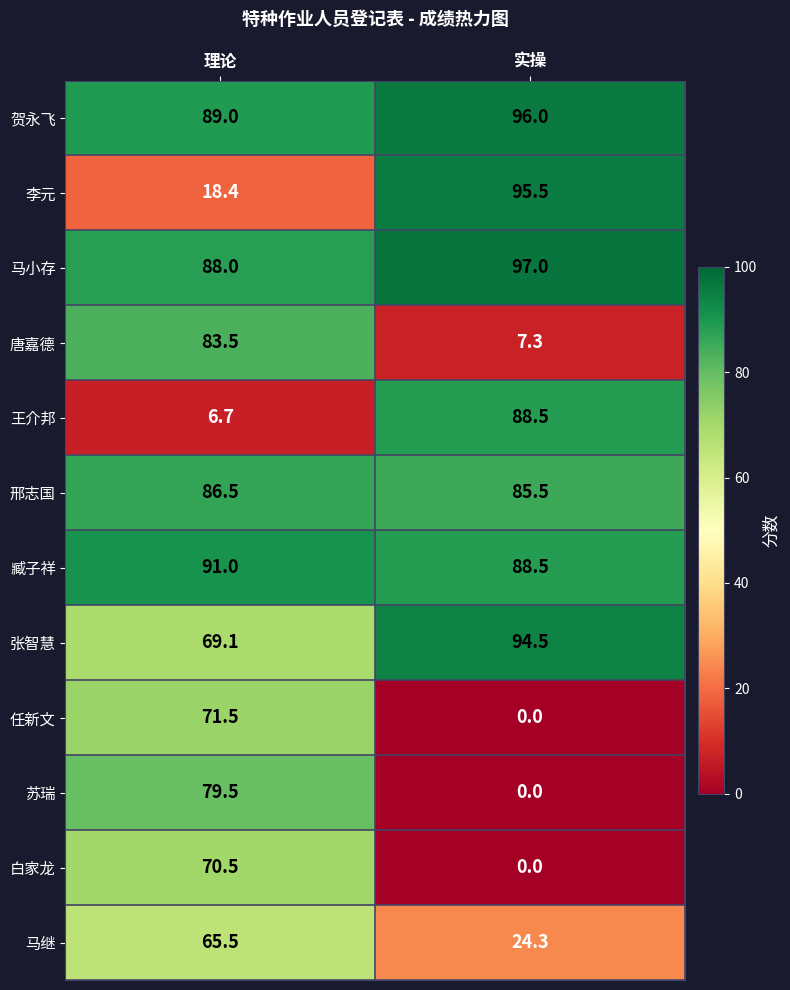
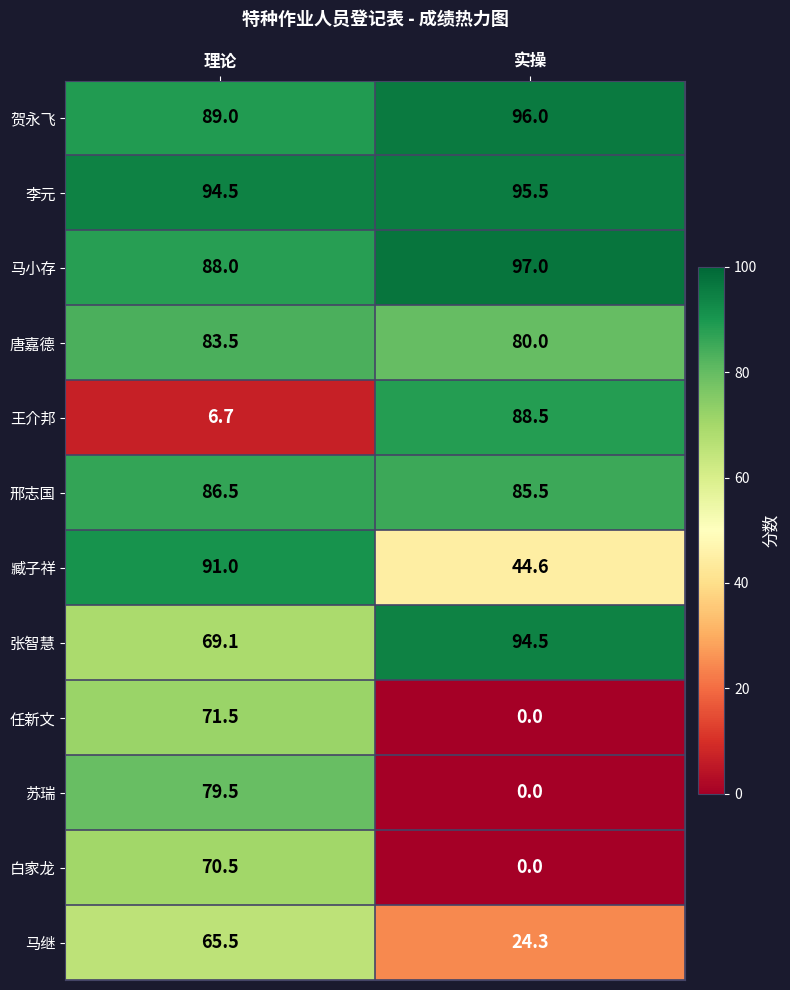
  {
    "贺永飞": {
      "理论": 89.0,
      "实操": 96.0
    },
    "李元": {
-     "理论": 18.4,
+     "理论": 94.5,
      "实操": 95.5
    },
    "马小存": {
      "理论": 88.0,
      "实操": 97.0
    },
    "唐嘉德": {
      "理论": 83.5,
-     "实操": 7.3
+     "实操": 80.0
    },
    "王介邦": {
      "理论": 6.7,
      "实操": 88.5
    },
    "邢志国": {
      "理论": 86.5,
      "实操": 85.5
    },
    "臧子祥": {
      "理论": 91.0,
-     "实操": 88.5
+     "实操": 44.6
    },
    "张智慧": {
      "理论": 69.1,
      "实操": 94.5
    },
    "任新文": {
      "理论": 71.5,
      "实操": 0.0
    },
    "苏瑞": {
      "理论": 79.5,
      "实操": 0.0
    },
    "白家龙": {
      "理论": 70.5,
      "实操": 0.0
    },
    "马继": {
      "理论": 65.5,
      "实操": 24.3
    }
  }
